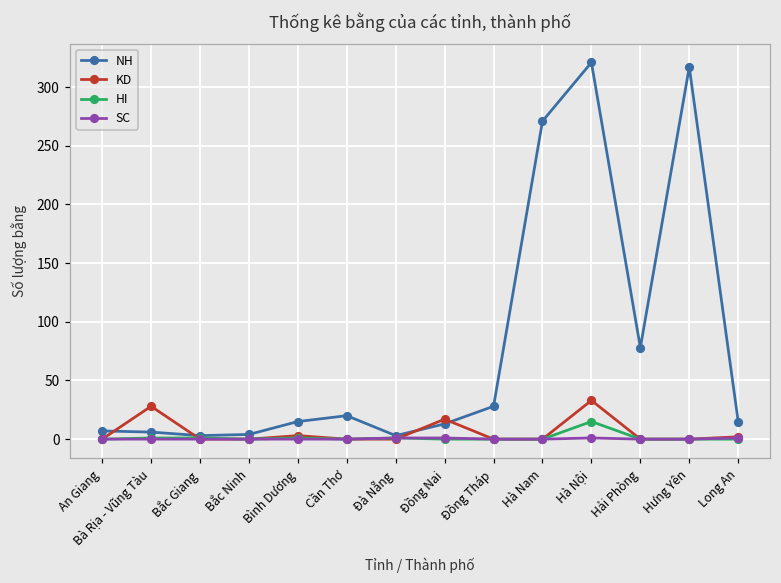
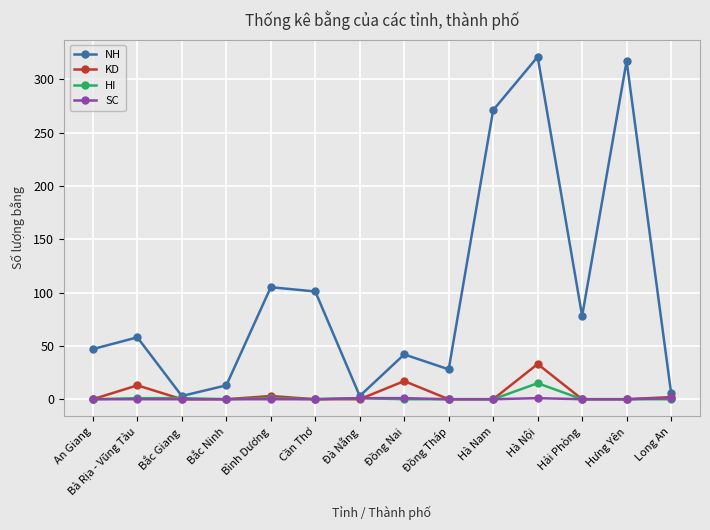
  {
    "NH": {
-     "An Giang": 7,
-     "Bà Rịa - Vũng Tàu": 6,
-     "Bắc Ninh": 4,
-     "Bình Dương": 15,
-     "Cần Thơ": 20,
-     "Đồng Nai": 13,
+     "An Giang": 47,
+     "Bà Rịa - Vũng Tàu": 58,
+     "Bắc Ninh": 13,
+     "Bình Dương": 105,
+     "Cần Thơ": 101,
+     "Đồng Nai": 42,
      "Đồng Tháp": 28,
      "Hà Nam": 271,
      "Hà Nội": 321,
      "Hải Phòng": 78,
      "Hưng Yên": 317,
-     "Long An": 15
+     "Long An": 6
    },
    "KD": {
-     "Bà Rịa - Vũng Tàu": 28,
+     "Bà Rịa - Vũng Tàu": 13,
      "Đồng Nai": 17,
      "Hà Nội": 33
    },
    "HI": {
      "Hà Nội": 15
    },
    "SC": {
      "Hà Nội": 1
    }
  }
